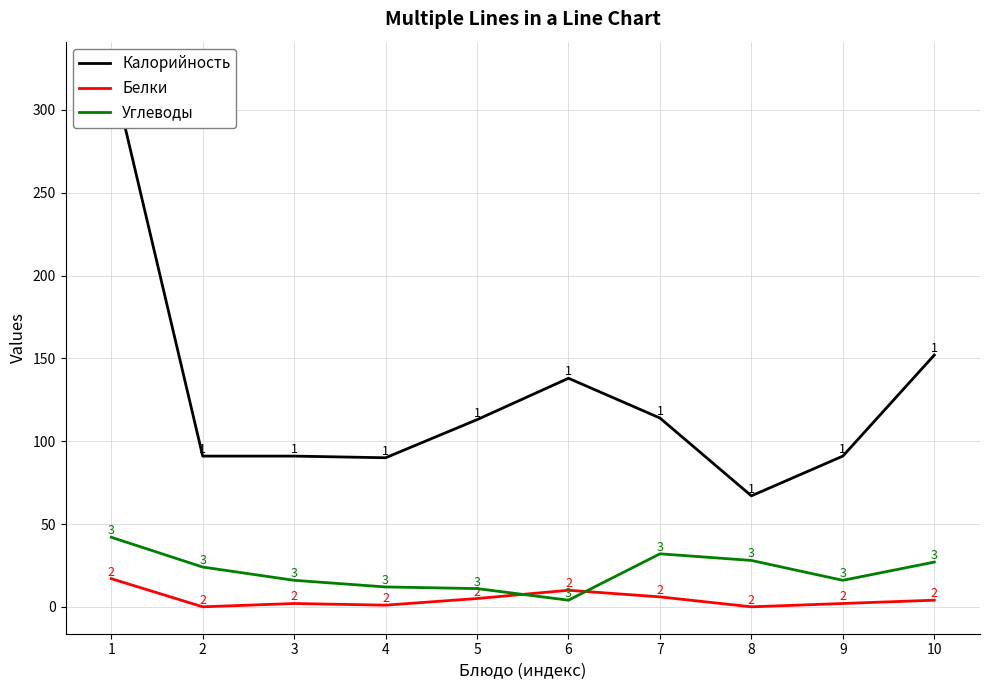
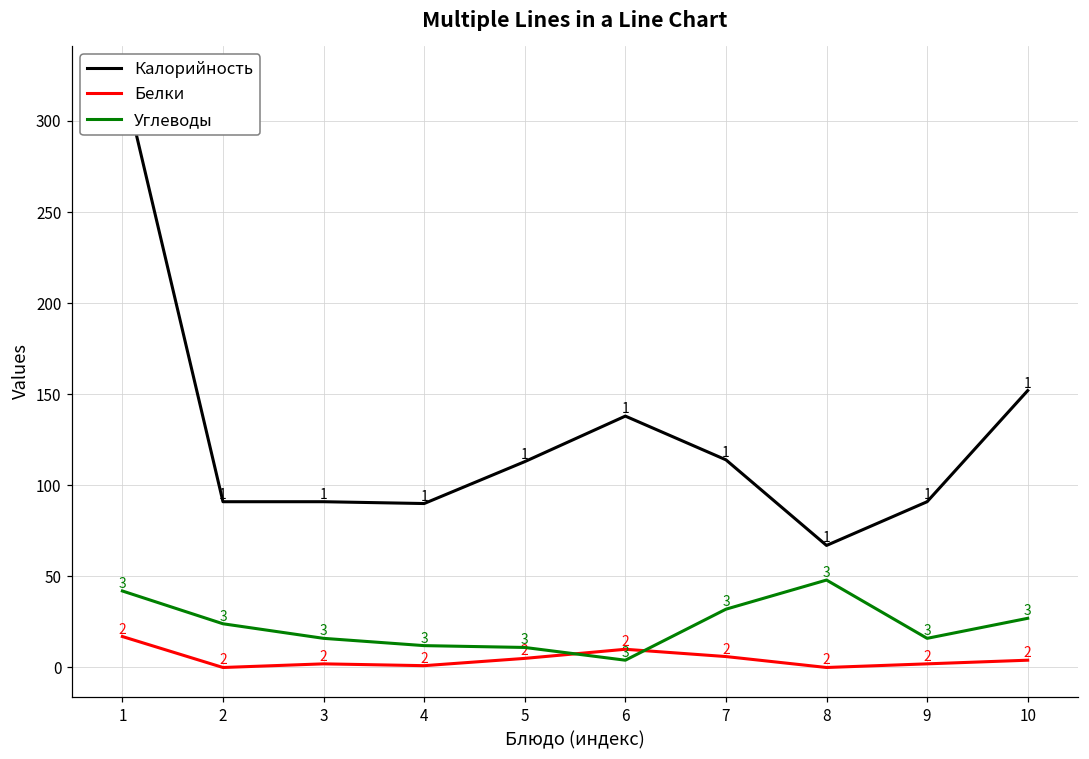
  {
    "Белки": {
      "3": 2,
      "9": 2
    },
    "Углеводы": {
-     "8": 28
+     "8": 48
    }
  }
